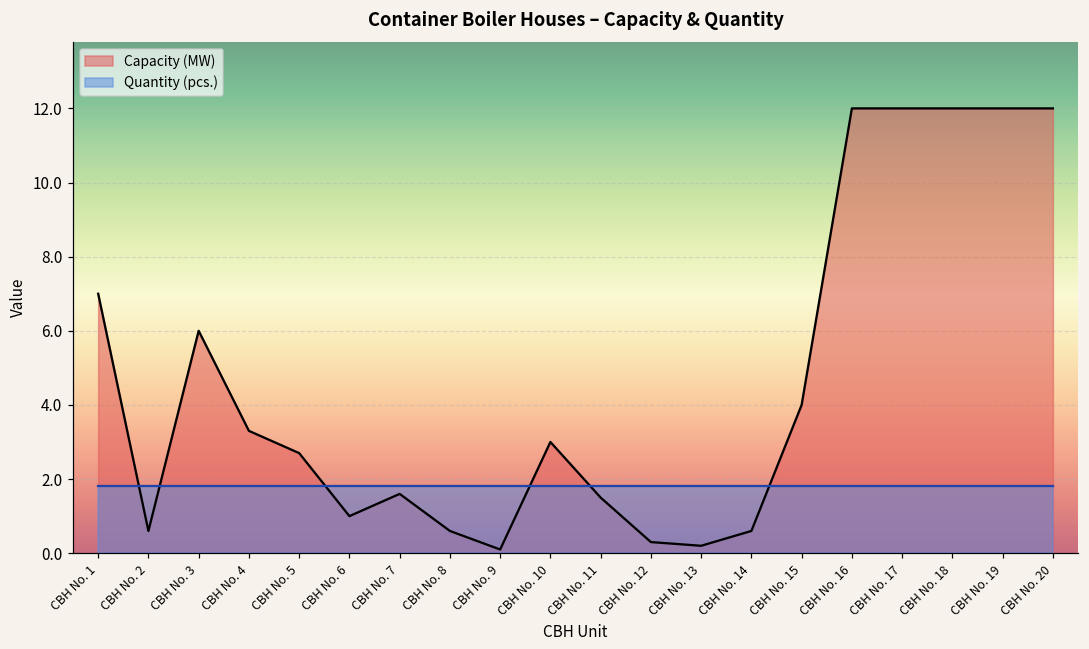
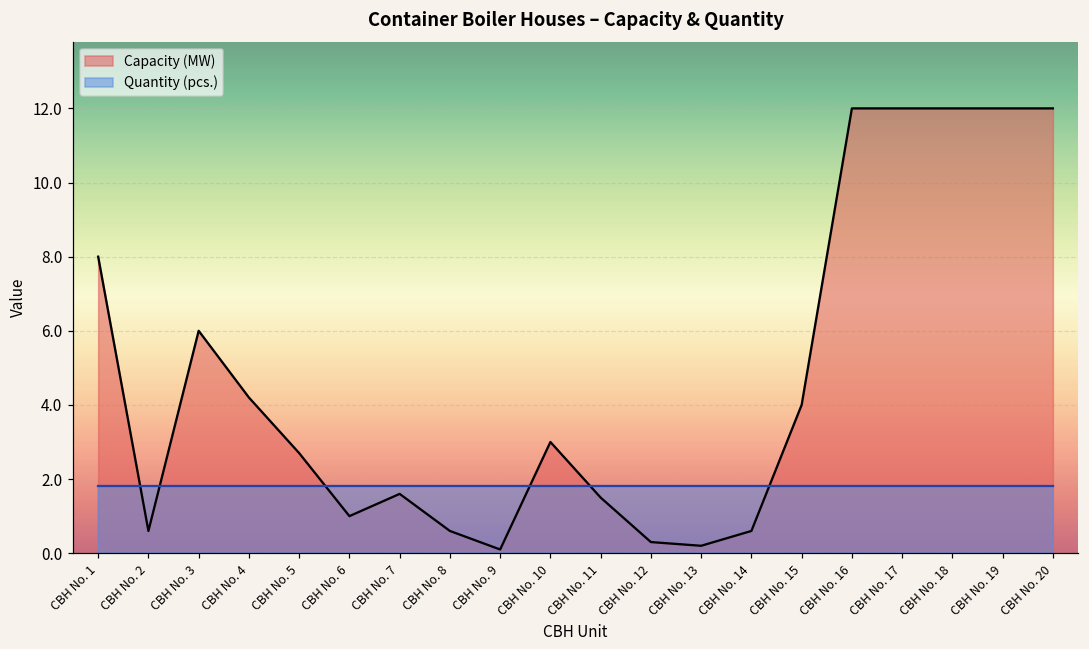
  {
    "Capacity (MW)": {
-     "CBH No. 1": 7,
+     "CBH No. 1": 8,
      "CBH No. 2": 0.6,
      "CBH No. 3": 6.0,
-     "CBH No. 4": 3.3,
+     "CBH No. 4": 4.2,
      "CBH No. 5": 2.7,
      "CBH No. 6": 1.0,
      "CBH No. 7": 1.6,
      "CBH No. 8": 0.6,
      "CBH No. 9": 0.1,
      "CBH No. 10": 3.0,
      "CBH No. 11": 1.5,
      "CBH No. 12": 0.3,
      "CBH No. 13": 0.2,
      "CBH No. 14": 0.6,
      "CBH No. 15": 4.0,
      "CBH No. 16": 12.0,
      "CBH No. 17": 12.0,
      "CBH No. 18": 12.0,
      "CBH No. 19": 12.0,
      "CBH No. 20": 12.0
    },
    "Quantity (pcs.)": {
      "CBH No. 1": 1.8,
      "CBH No. 2": 1.8,
      "CBH No. 3": 1.8,
      "CBH No. 4": 1.8,
      "CBH No. 5": 1.8,
      "CBH No. 6": 1.8,
      "CBH No. 7": 1.8,
      "CBH No. 8": 1.8,
      "CBH No. 9": 1.8,
      "CBH No. 10": 1.8,
      "CBH No. 11": 1.8,
      "CBH No. 12": 1.8,
      "CBH No. 13": 1.8,
      "CBH No. 14": 1.8,
      "CBH No. 15": 1.8,
      "CBH No. 16": 1.8,
      "CBH No. 17": 1.8,
      "CBH No. 18": 1.8,
      "CBH No. 19": 1.8,
      "CBH No. 20": 1.8
    }
  }
